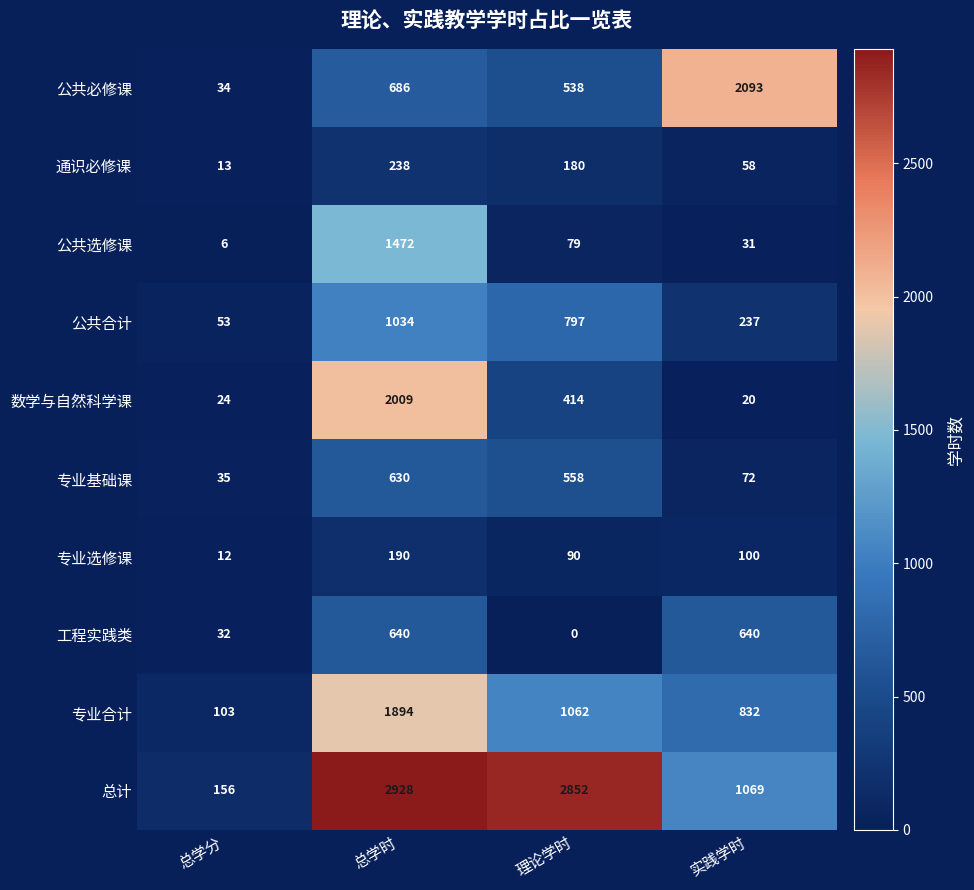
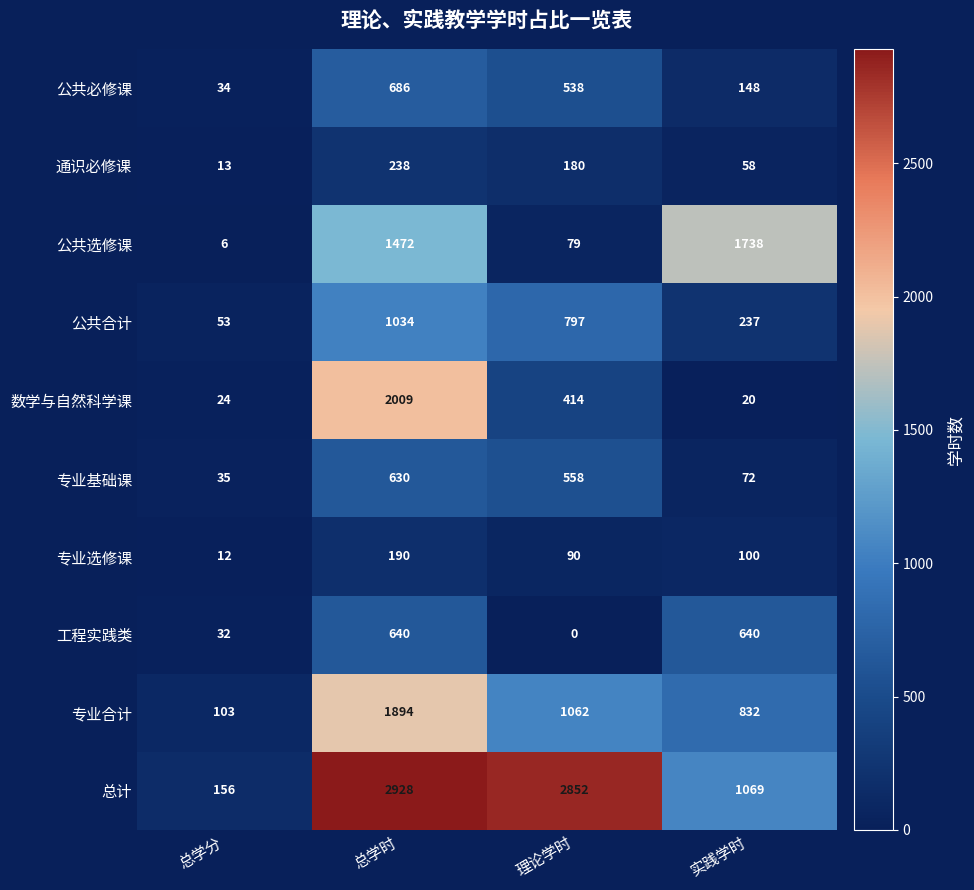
  {
    "公共必修课": {
      "总学分": 34,
      "总学时": 686,
      "理论学时": 538,
-     "实践学时": 2093
+     "实践学时": 148
    },
    "通识必修课": {
      "总学分": 13,
      "总学时": 238,
      "理论学时": 180,
      "实践学时": 58
    },
    "公共选修课": {
      "总学分": 6,
      "总学时": 1472,
      "理论学时": 79,
-     "实践学时": 31
+     "实践学时": 1738
    },
    "公共合计": {
      "总学分": 53,
      "总学时": 1034,
      "理论学时": 797,
      "实践学时": 237
    },
    "数学与自然科学课": {
      "总学分": 24,
      "总学时": 2009,
      "理论学时": 414,
      "实践学时": 20
    },
    "专业基础课": {
      "总学分": 35,
      "总学时": 630,
      "理论学时": 558,
      "实践学时": 72
    },
    "专业选修课": {
      "总学分": 12,
      "总学时": 190,
      "理论学时": 90,
      "实践学时": 100
    },
    "工程实践类": {
      "总学分": 32,
      "总学时": 640,
      "理论学时": 0,
      "实践学时": 640
    },
    "专业合计": {
      "总学分": 103,
      "总学时": 1894,
      "理论学时": 1062,
      "实践学时": 832
    },
    "总计": {
      "总学分": 156,
      "总学时": 2928,
      "理论学时": 2852,
      "实践学时": 1069
    }
  }
